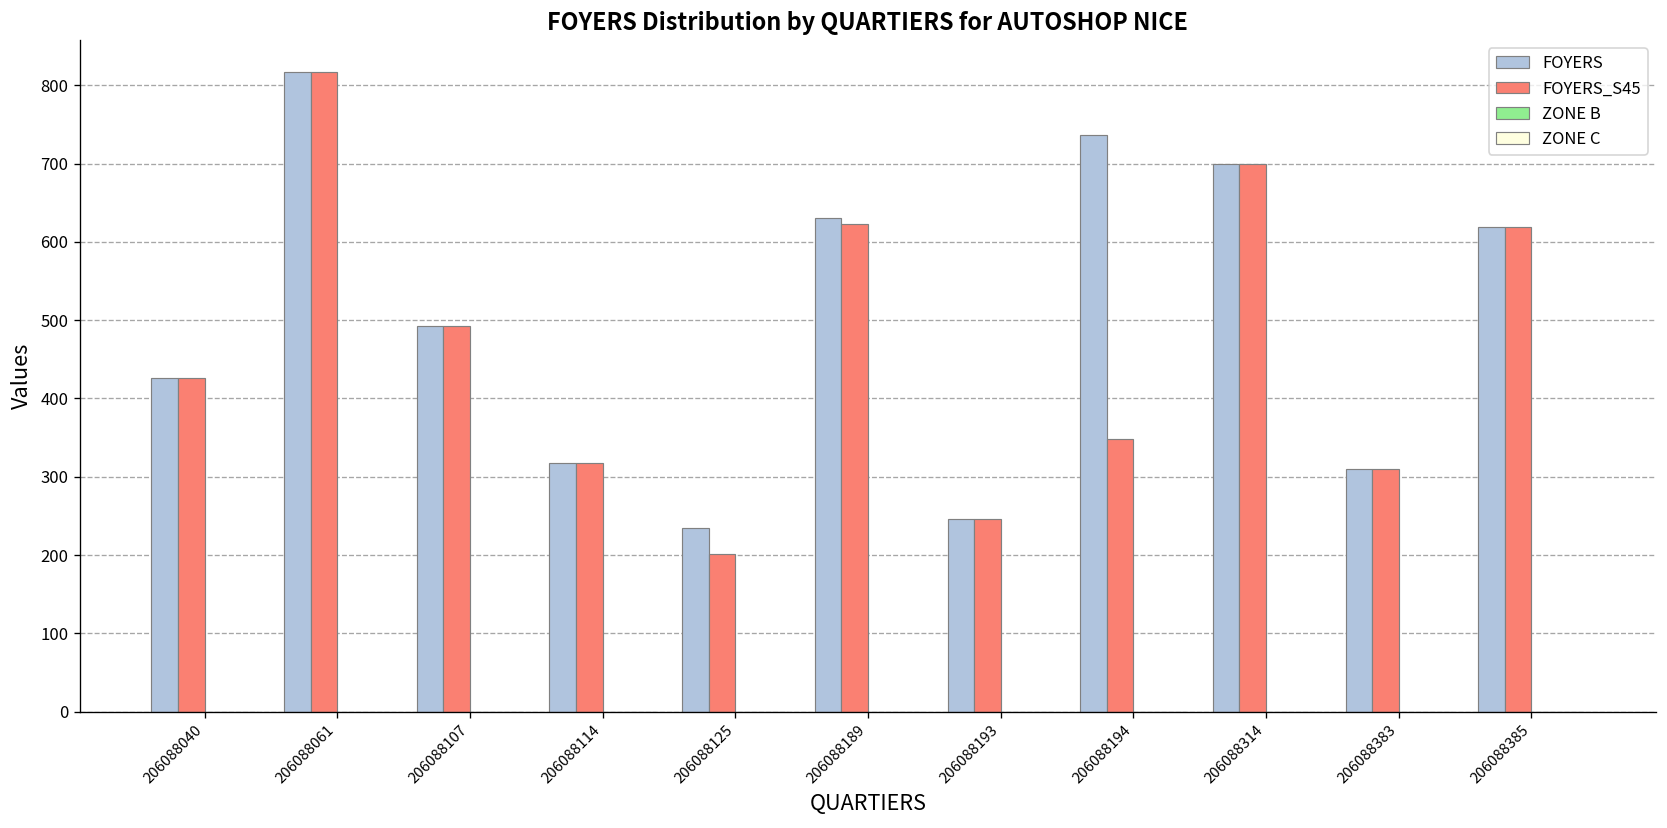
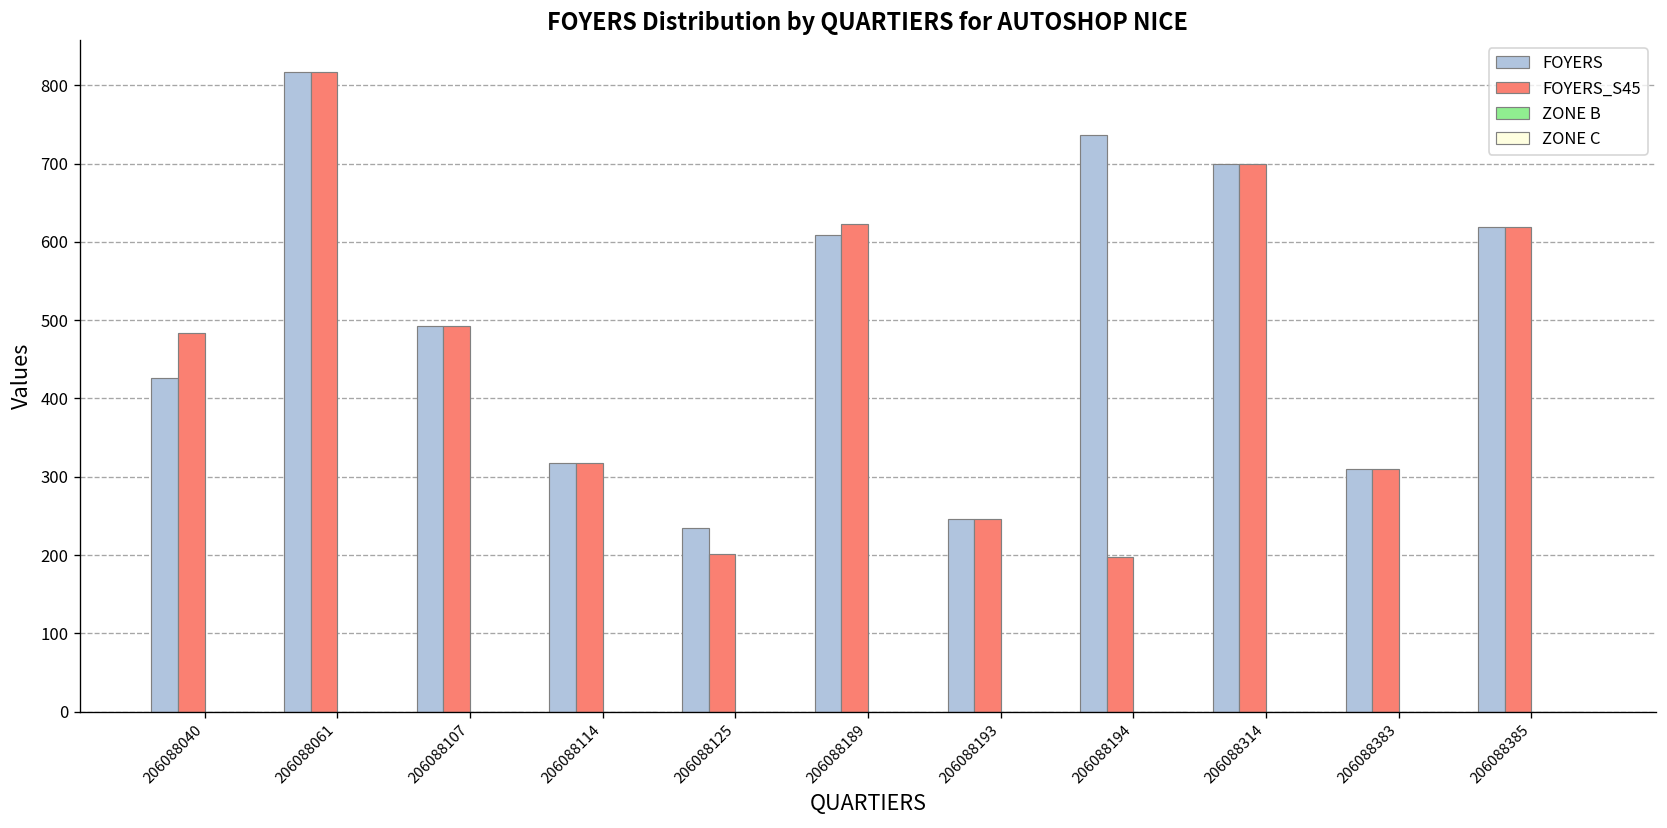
  {
    "FOYERS": {
      "206088040": 430,
      "206088061": 820,
      "206088107": 490,
      "206088114": 320,
      "206088125": 240,
-     "206088189": 630,
+     "206088189": 610,
      "206088193": 250,
      "206088194": 740,
      "206088314": 700,
      "206088383": 310,
      "206088385": 620
    },
    "FOYERS_S45": {
-     "206088040": 430,
+     "206088040": 480,
      "206088061": 820,
      "206088107": 490,
      "206088114": 320,
      "206088125": 200,
      "206088189": 620,
      "206088193": 250,
-     "206088194": 350,
+     "206088194": 200,
      "206088314": 700,
      "206088383": 310,
      "206088385": 620
    },
    "ZONE B": {
      "206088040": 0,
      "206088061": 0,
      "206088107": 0,
      "206088114": 0,
      "206088125": 0,
      "206088189": 0,
      "206088193": 0,
      "206088194": 0,
      "206088314": 0,
      "206088383": 0,
      "206088385": 0
    },
    "ZONE C": {
      "206088040": 0,
      "206088061": 0,
      "206088107": 0,
      "206088114": 0,
      "206088125": 0,
      "206088189": 0,
      "206088193": 0,
      "206088194": 0,
      "206088314": 0,
      "206088383": 0,
      "206088385": 0
    }
  }
